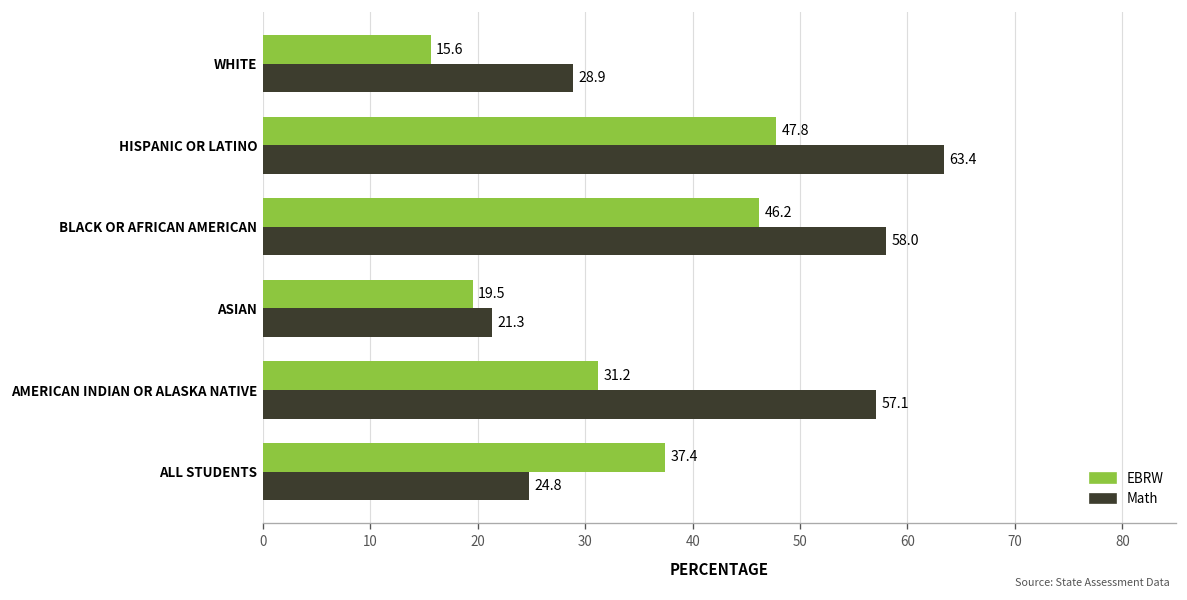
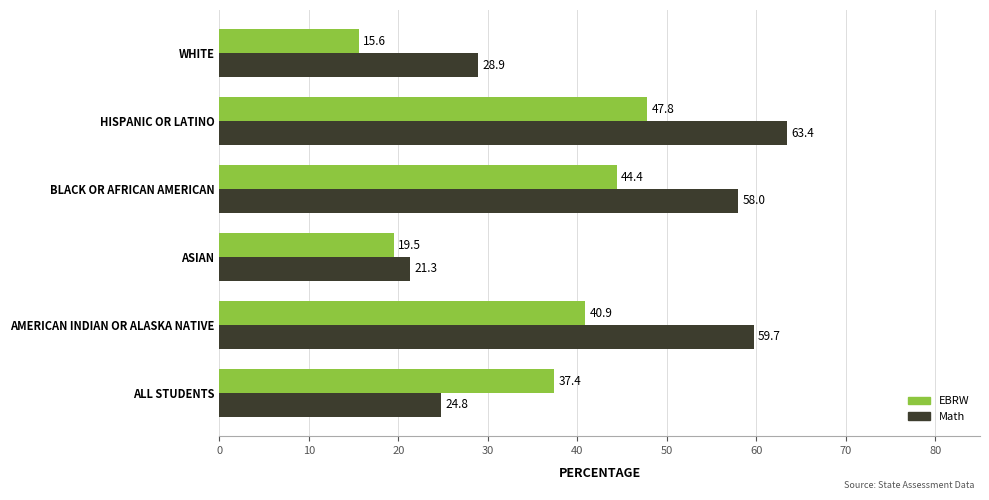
  {
    "EBRW": {
      "WHITE": 15.6,
      "HISPANIC OR LATINO": 47.8,
-     "BLACK OR AFRICAN AMERICAN": 46.2,
+     "BLACK OR AFRICAN AMERICAN": 44.4,
      "ASIAN": 19.5,
-     "AMERICAN INDIAN OR ALASKA NATIVE": 31.2,
+     "AMERICAN INDIAN OR ALASKA NATIVE": 40.9,
      "ALL STUDENTS": 37.4
    },
    "Math": {
      "WHITE": 28.9,
      "HISPANIC OR LATINO": 63.4,
      "BLACK OR AFRICAN AMERICAN": 58.0,
      "ASIAN": 21.3,
-     "AMERICAN INDIAN OR ALASKA NATIVE": 57.1,
+     "AMERICAN INDIAN OR ALASKA NATIVE": 59.7,
      "ALL STUDENTS": 24.8
    }
  }
